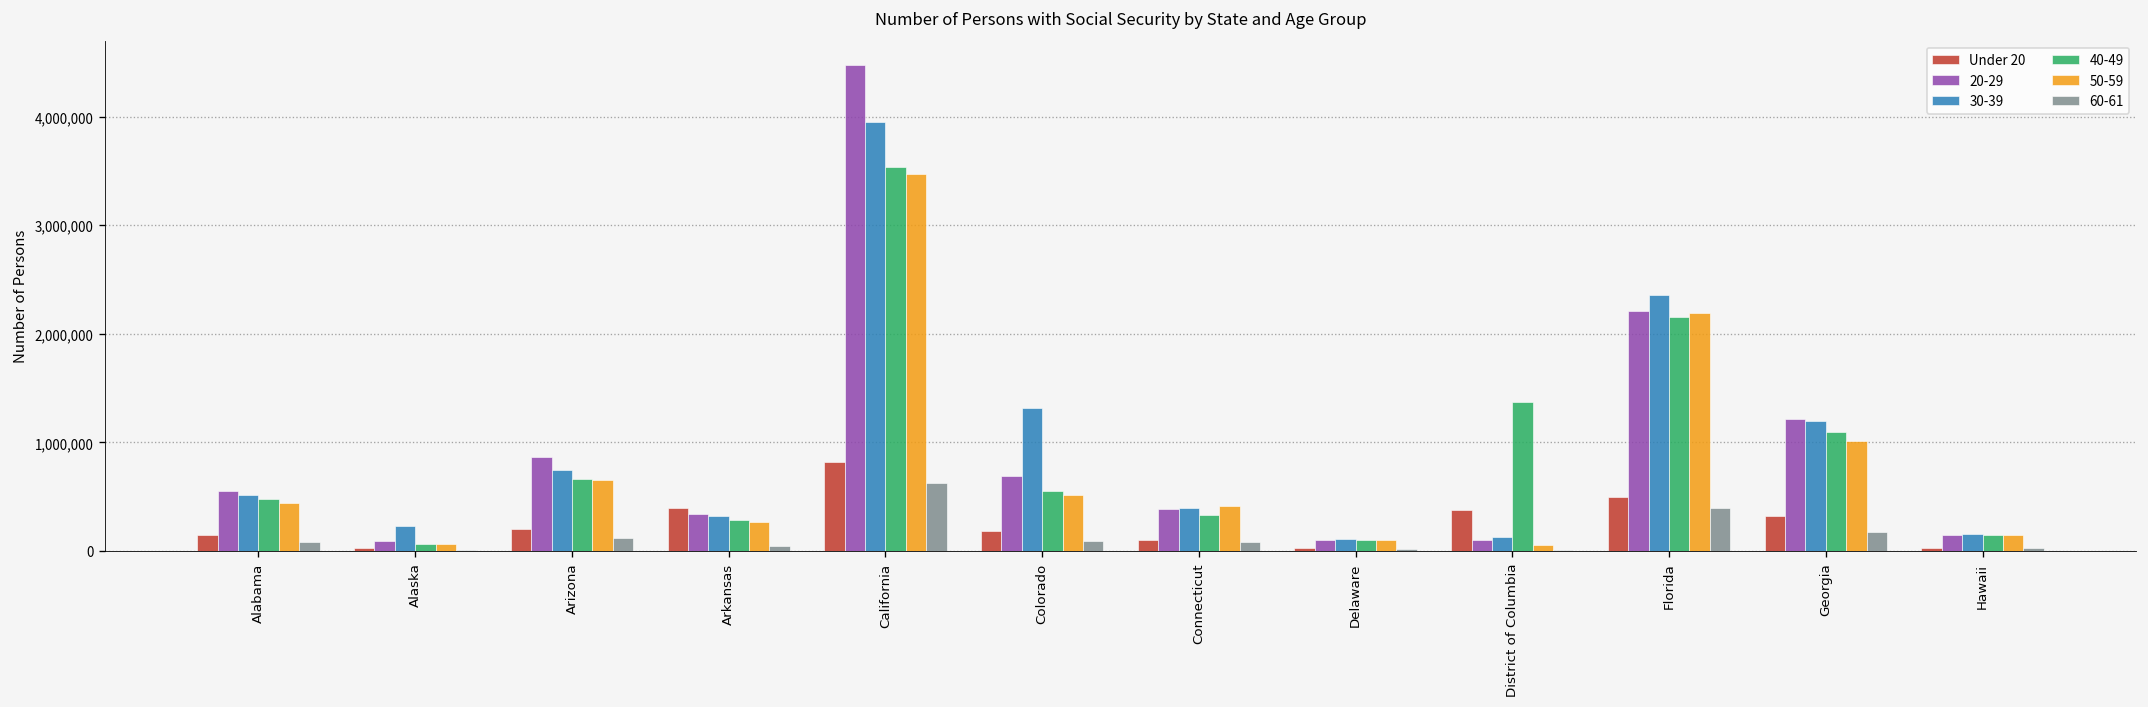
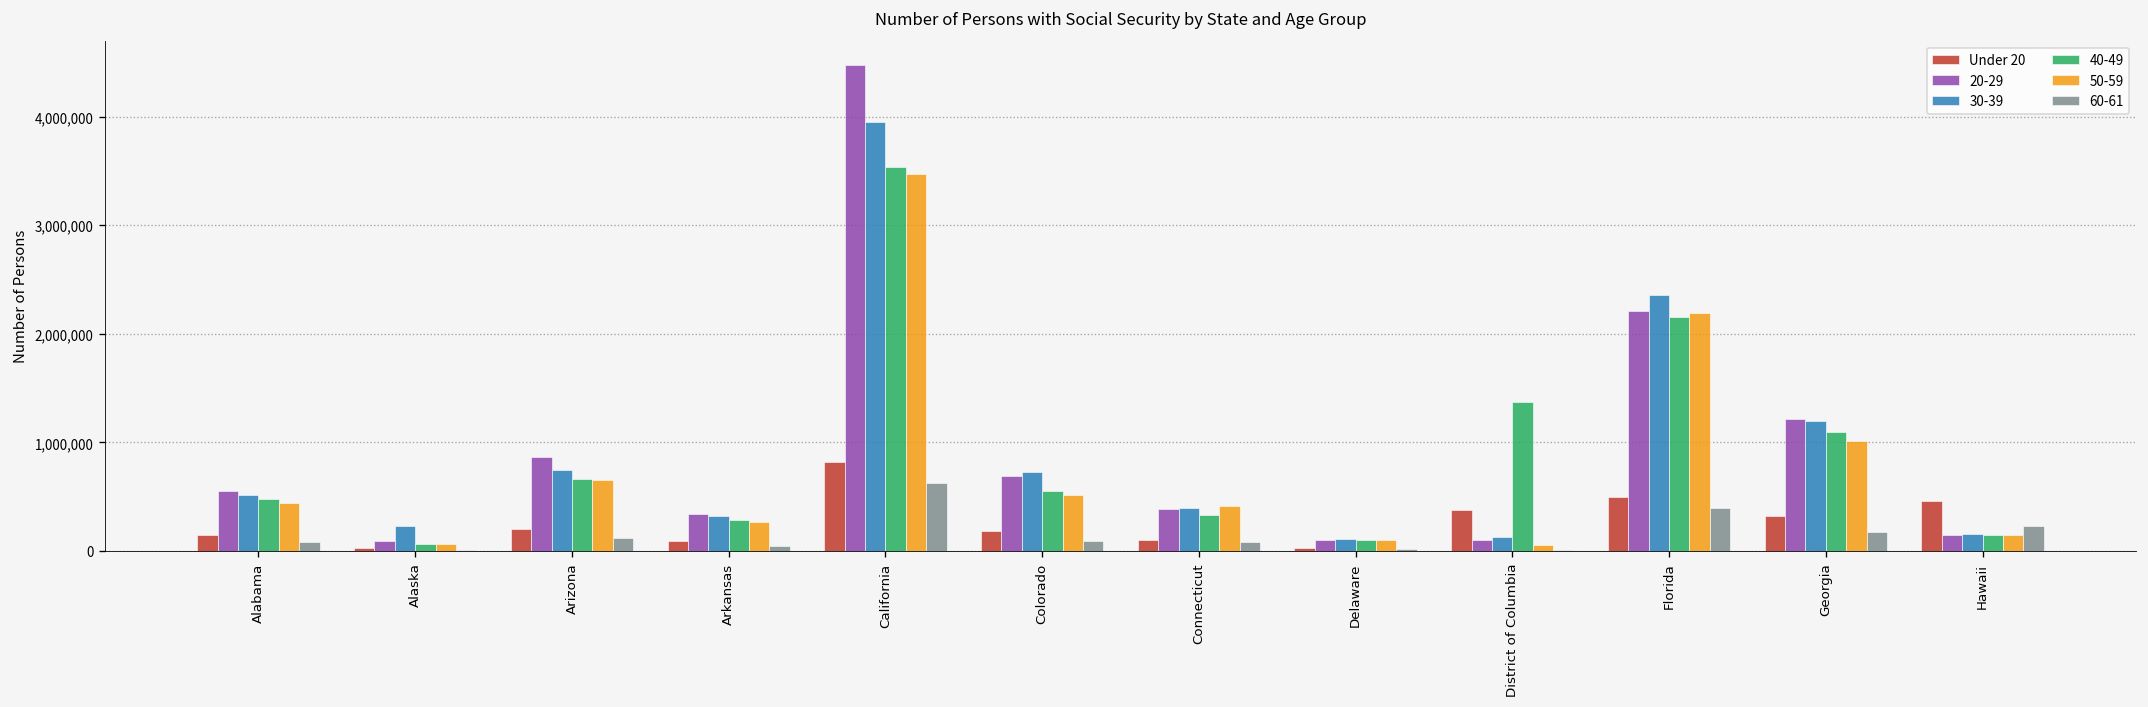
  {
    "Under 20": {
      "Alabama": "100,000",
      "Arizona": "200,000",
-     "Arkansas": "400,000",
+     "Arkansas": "100,000",
      "California": "800,000",
      "Colorado": "200,000",
      "Connecticut": "100,000",
      "Delaware": "0",
      "District of Columbia": "400,000",
      "Florida": "500,000",
      "Georgia": "300,000",
-     "Hawaii": "0"
+     "Hawaii": "500,000"
    },
    "20-29": {
      "Alabama": "500,000",
      "Alaska": "100,000",
      "Arizona": "900,000",
      "Arkansas": "300,000",
      "California": "4,500,000",
      "Colorado": "700,000",
      "Connecticut": "400,000",
      "Delaware": "100,000",
      "District of Columbia": "100,000",
      "Florida": "2,200,000",
      "Georgia": "1,200,000",
      "Hawaii": "100,000"
    },
    "30-39": {
      "Alabama": "500,000",
      "Alaska": "200,000",
      "Arizona": "700,000",
      "Arkansas": "300,000",
      "California": "4,000,000",
-     "Colorado": "1,300,000",
+     "Colorado": "700,000",
      "Connecticut": "400,000",
      "Delaware": "100,000",
      "District of Columbia": "100,000",
      "Florida": "2,400,000",
      "Georgia": "1,200,000",
      "Hawaii": "200,000"
    },
    "40-49": {
      "Alabama": "500,000",
      "Alaska": "100,000",
      "Arizona": "700,000",
      "Arkansas": "300,000",
      "California": "3,500,000",
      "Colorado": "500,000",
      "Connecticut": "300,000",
      "Delaware": "100,000",
      "District of Columbia": "1,400,000",
      "Florida": "2,200,000",
      "Georgia": "1,100,000",
      "Hawaii": "100,000"
    },
    "50-59": {
      "Alabama": "400,000",
      "Alaska": "100,000",
      "Arizona": "700,000",
      "Arkansas": "300,000",
      "California": "3,500,000",
      "Colorado": "500,000",
      "Connecticut": "400,000",
      "Delaware": "100,000",
      "District of Columbia": "100,000",
      "Florida": "2,200,000",
      "Georgia": "1,000,000",
      "Hawaii": "100,000"
    },
    "60-61": {
      "Alabama": "100,000",
      "Arizona": "100,000",
      "Arkansas": "0",
      "California": "600,000",
      "Colorado": "100,000",
      "Connecticut": "100,000",
      "Florida": "400,000",
      "Georgia": "200,000",
-     "Hawaii": "0"
+     "Hawaii": "200,000"
    }
  }
